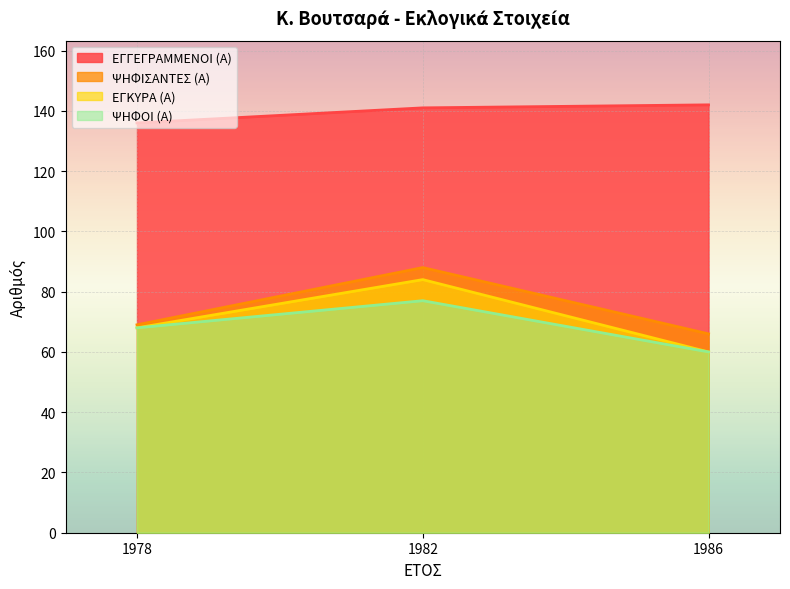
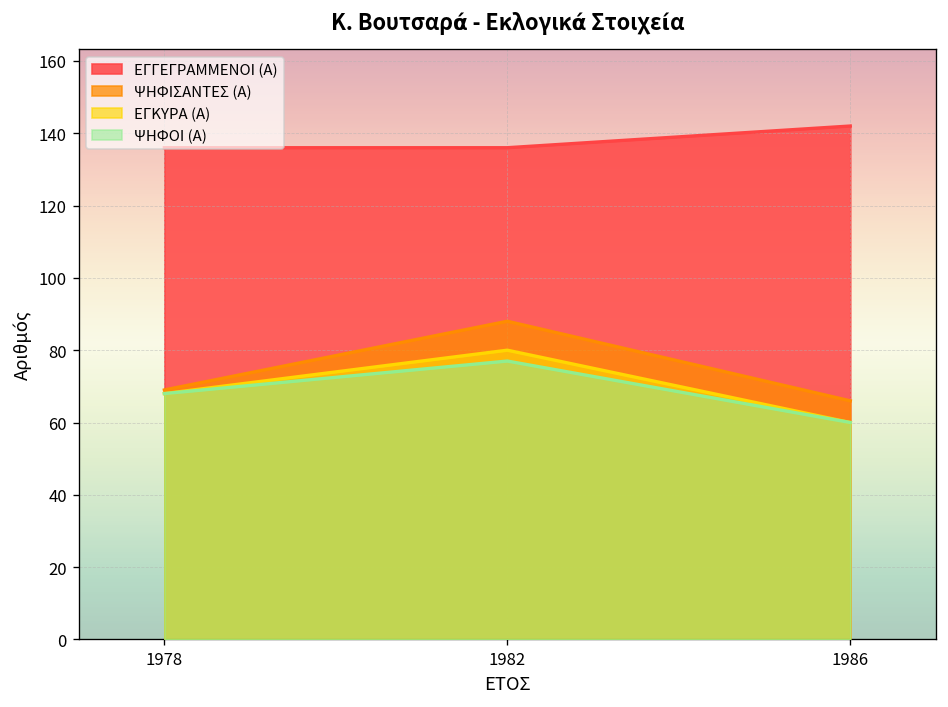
  {
    "ΕΓΓΕΓΡΑΜΜΕΝΟΙ (Α)": {
-     "1982": 141,
+     "1982": 136,
      "1986": 142
    },
    "ΨΗΦΙΣΑΝΤΕΣ (Α)": {
      "1978": 69,
      "1982": 88,
      "1986": 66
    },
    "ΕΓΚΥΡΑ (Α)": {
-     "1982": 84
+     "1982": 80
    },
    "ΨΗΦΟΙ (Α)": {
      "1982": 77
    }
  }
